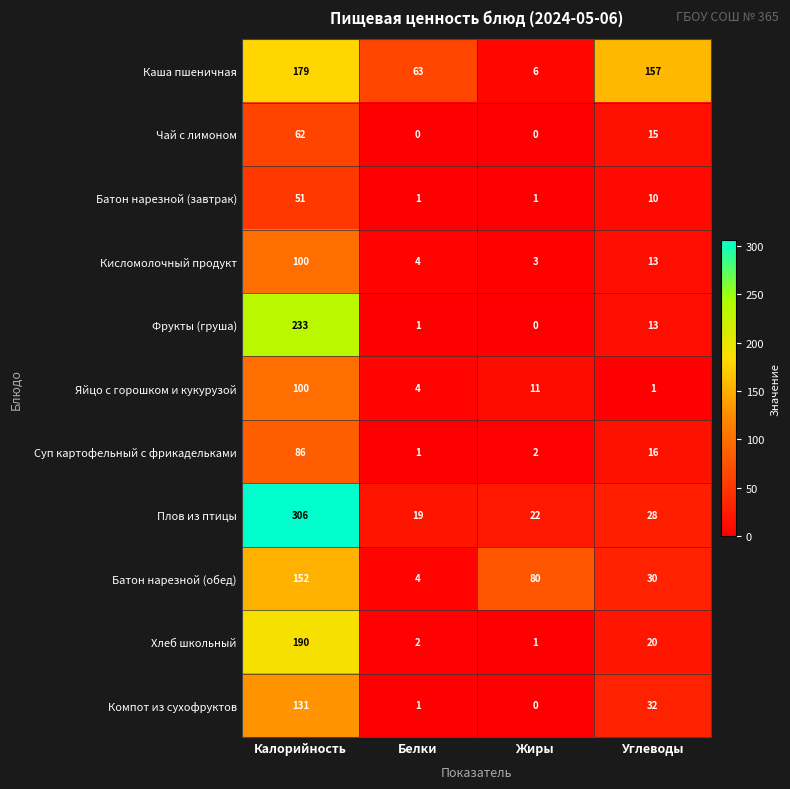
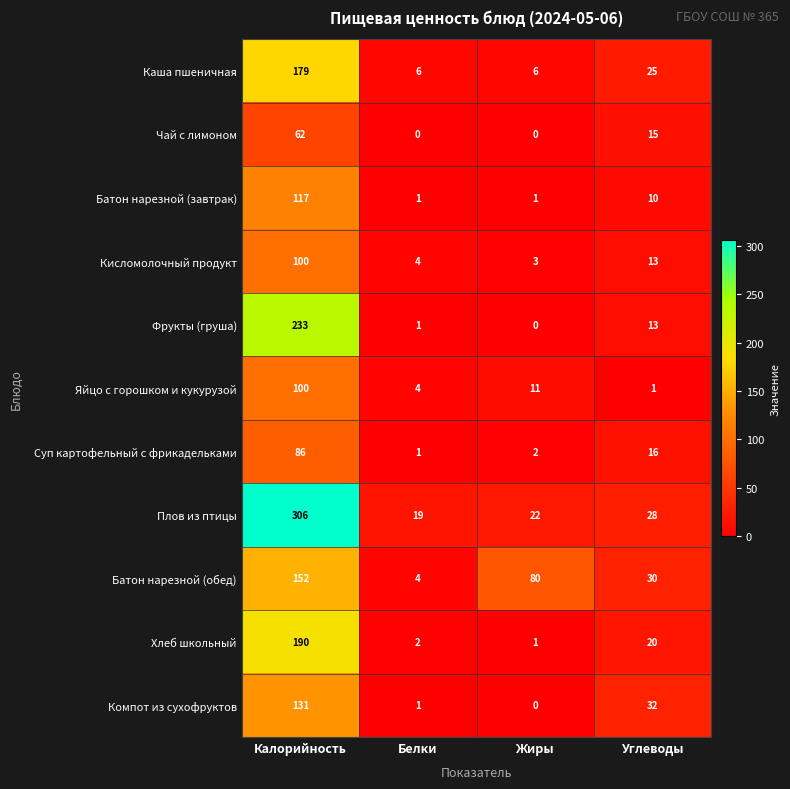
  {
    "Каша пшеничная": {
      "Калорийность": 179,
-     "Белки": 63,
+     "Белки": 6,
      "Жиры": 6,
-     "Углеводы": 157
+     "Углеводы": 25
    },
    "Чай с лимоном": {
      "Калорийность": 62,
      "Белки": 0,
      "Жиры": 0,
      "Углеводы": 15
    },
    "Батон нарезной (завтрак)": {
-     "Калорийность": 51,
+     "Калорийность": 117,
      "Белки": 1,
      "Жиры": 1,
      "Углеводы": 10
    },
    "Кисломолочный продукт": {
      "Калорийность": 100,
      "Белки": 4,
      "Жиры": 3,
      "Углеводы": 13
    },
    "Фрукты (груша)": {
      "Калорийность": 233,
      "Белки": 1,
      "Жиры": 0,
      "Углеводы": 13
    },
    "Яйцо с горошком и кукурузой": {
      "Калорийность": 100,
      "Белки": 4,
      "Жиры": 11,
      "Углеводы": 1
    },
    "Суп картофельный с фрикадельками": {
      "Калорийность": 86,
      "Белки": 1,
      "Жиры": 2,
      "Углеводы": 16
    },
    "Плов из птицы": {
      "Калорийность": 306,
      "Белки": 19,
      "Жиры": 22,
      "Углеводы": 28
    },
    "Батон нарезной (обед)": {
      "Калорийность": 152,
      "Белки": 4,
      "Жиры": 80,
      "Углеводы": 30
    },
    "Хлеб школьный": {
      "Калорийность": 190,
      "Белки": 2,
      "Жиры": 1,
      "Углеводы": 20
    },
    "Компот из сухофруктов": {
      "Калорийность": 131,
      "Белки": 1,
      "Жиры": 0,
      "Углеводы": 32
    }
  }
